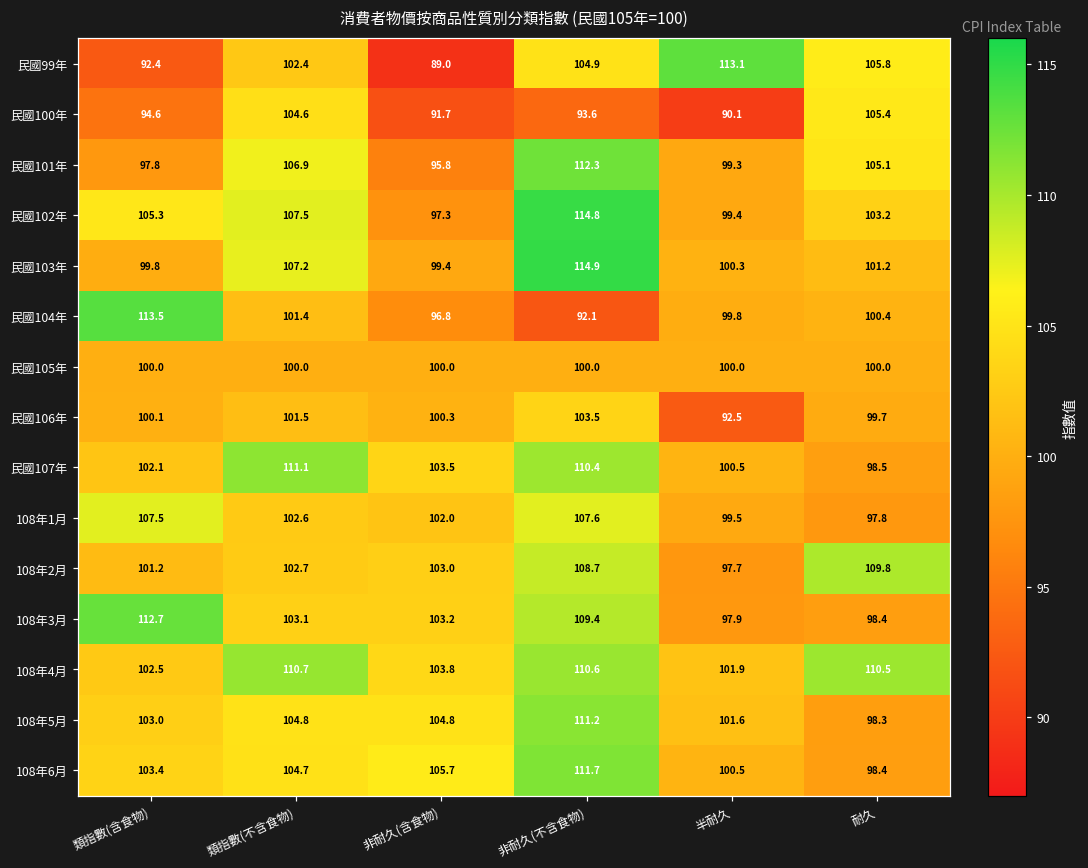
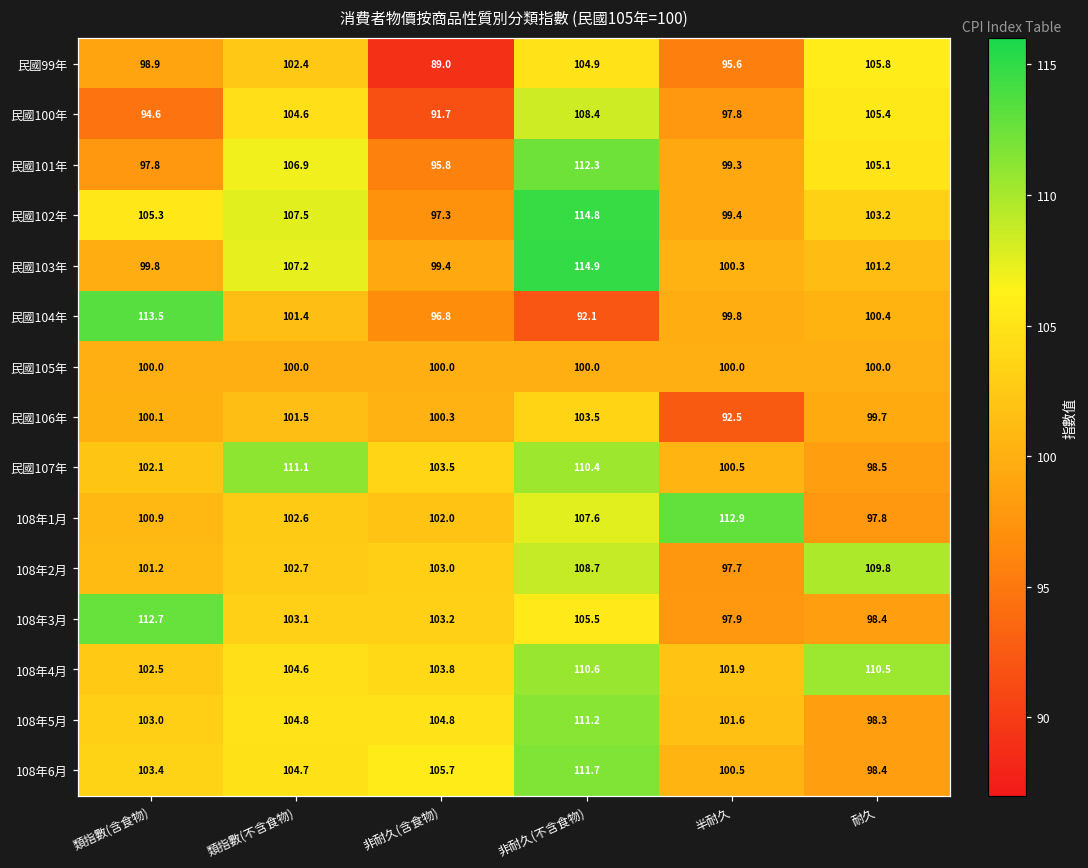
  {
    "民國99年": {
-     "類指數(含食物)": 92.4,
+     "類指數(含食物)": 98.9,
      "類指數(不含食物)": 102.4,
      "非耐久(含食物)": 89.0,
      "非耐久(不含食物)": 104.9,
-     "半耐久": 113.1,
+     "半耐久": 95.6,
      "耐久": 105.8
    },
    "民國100年": {
      "類指數(含食物)": 94.6,
      "類指數(不含食物)": 104.6,
      "非耐久(含食物)": 91.7,
-     "非耐久(不含食物)": 93.6,
-     "半耐久": 90.1,
+     "非耐久(不含食物)": 108.4,
+     "半耐久": 97.8,
      "耐久": 105.4
    },
    "民國101年": {
      "類指數(含食物)": 97.8,
      "類指數(不含食物)": 106.9,
      "非耐久(含食物)": 95.8,
      "非耐久(不含食物)": 112.3,
      "半耐久": 99.3,
      "耐久": 105.1
    },
    "民國102年": {
      "類指數(含食物)": 105.3,
      "類指數(不含食物)": 107.5,
      "非耐久(含食物)": 97.3,
      "非耐久(不含食物)": 114.8,
      "半耐久": 99.4,
      "耐久": 103.2
    },
    "民國103年": {
      "類指數(含食物)": 99.8,
      "類指數(不含食物)": 107.2,
      "非耐久(含食物)": 99.4,
      "非耐久(不含食物)": 114.9,
      "半耐久": 100.3,
      "耐久": 101.2
    },
    "民國104年": {
      "類指數(含食物)": 113.5,
      "類指數(不含食物)": 101.4,
      "非耐久(含食物)": 96.8,
      "非耐久(不含食物)": 92.1,
      "半耐久": 99.8,
      "耐久": 100.4
    },
    "民國105年": {
      "類指數(含食物)": 100.0,
      "類指數(不含食物)": 100.0,
      "非耐久(含食物)": 100.0,
      "非耐久(不含食物)": 100.0,
      "半耐久": 100.0,
      "耐久": 100.0
    },
    "民國106年": {
      "類指數(含食物)": 100.1,
      "類指數(不含食物)": 101.5,
      "非耐久(含食物)": 100.3,
      "非耐久(不含食物)": 103.5,
      "半耐久": 92.5,
      "耐久": 99.7
    },
    "民國107年": {
      "類指數(含食物)": 102.1,
      "類指數(不含食物)": 111.1,
      "非耐久(含食物)": 103.5,
      "非耐久(不含食物)": 110.4,
      "半耐久": 100.5,
      "耐久": 98.5
    },
    "108年1月": {
-     "類指數(含食物)": 107.5,
+     "類指數(含食物)": 100.9,
      "類指數(不含食物)": 102.6,
      "非耐久(含食物)": 102.0,
      "非耐久(不含食物)": 107.6,
-     "半耐久": 99.5,
+     "半耐久": 112.9,
      "耐久": 97.8
    },
    "108年2月": {
      "類指數(含食物)": 101.2,
      "類指數(不含食物)": 102.7,
      "非耐久(含食物)": 103.0,
      "非耐久(不含食物)": 108.7,
      "半耐久": 97.7,
      "耐久": 109.8
    },
    "108年3月": {
      "類指數(含食物)": 112.7,
      "類指數(不含食物)": 103.1,
      "非耐久(含食物)": 103.2,
-     "非耐久(不含食物)": 109.4,
+     "非耐久(不含食物)": 105.5,
      "半耐久": 97.9,
      "耐久": 98.4
    },
    "108年4月": {
      "類指數(含食物)": 102.5,
-     "類指數(不含食物)": 110.7,
+     "類指數(不含食物)": 104.6,
      "非耐久(含食物)": 103.8,
      "非耐久(不含食物)": 110.6,
      "半耐久": 101.9,
      "耐久": 110.5
    },
    "108年5月": {
      "類指數(含食物)": 103.0,
      "類指數(不含食物)": 104.8,
      "非耐久(含食物)": 104.8,
      "非耐久(不含食物)": 111.2,
      "半耐久": 101.6,
      "耐久": 98.3
    },
    "108年6月": {
      "類指數(含食物)": 103.4,
      "類指數(不含食物)": 104.7,
      "非耐久(含食物)": 105.7,
      "非耐久(不含食物)": 111.7,
      "半耐久": 100.5,
      "耐久": 98.4
    }
  }
